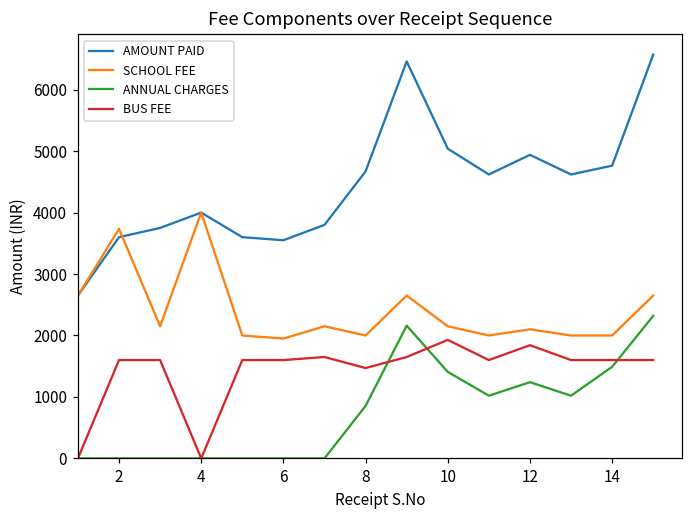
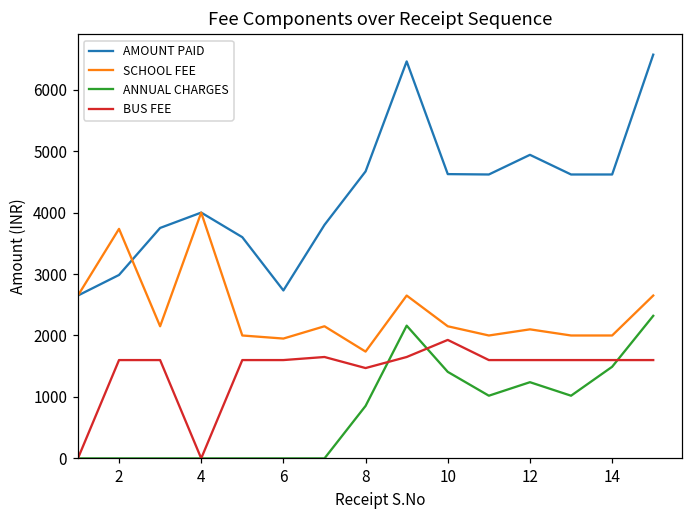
  {
    "AMOUNT PAID": {
-     "2": 3600,
-     "6": 3600,
+     "2": 3000,
+     "6": 2700,
      "8": 4700,
-     "10": 5000,
+     "10": 4600,
      "12": 4900,
-     "14": 4800
+     "14": 4600
    },
    "SCHOOL FEE": {
      "2": 3700,
      "6": 2000,
-     "8": 2000,
+     "8": 1700,
      "10": 2200,
      "12": 2100,
      "14": 2000
    },
    "ANNUAL CHARGES": {
      "2": 0,
      "6": 0,
      "8": 900,
      "10": 1400,
      "12": 1200,
      "14": 1500
    },
    "BUS FEE": {
      "2": 1600,
      "6": 1600,
      "8": 1500,
      "10": 1900,
-     "12": 1800,
+     "12": 1600,
      "14": 1600
    }
  }
